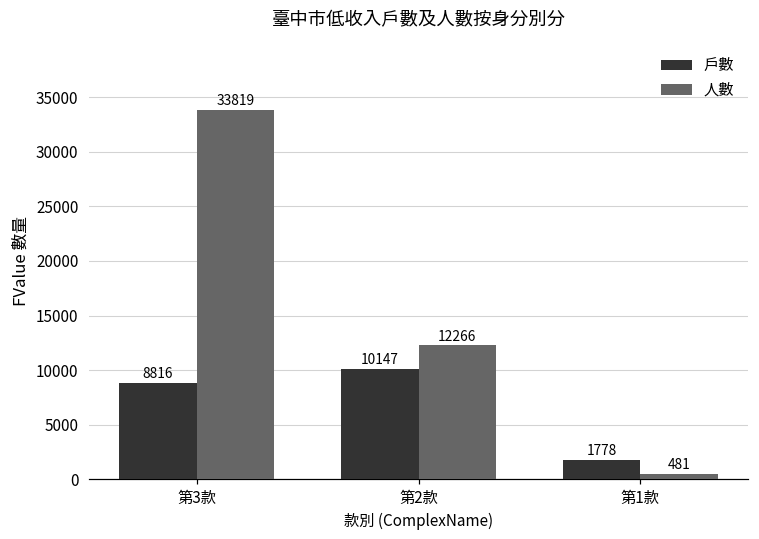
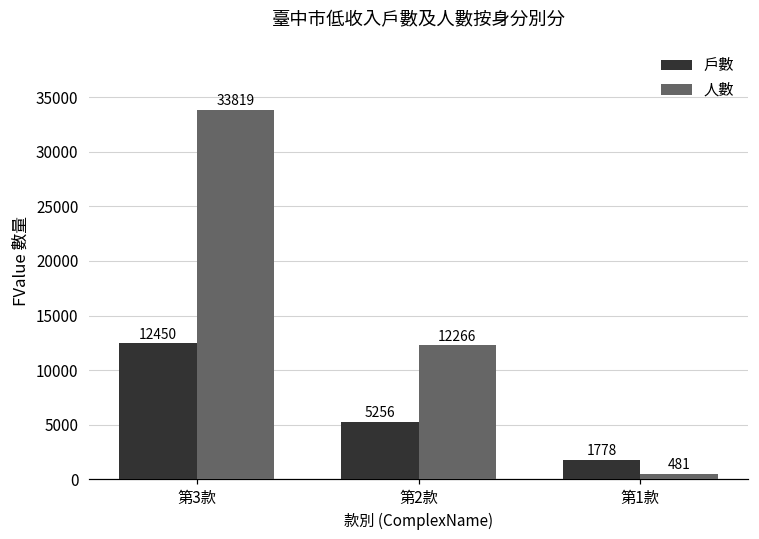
  {
    "戶數": {
-     "第3款": 8816,
-     "第2款": 10147,
+     "第3款": 12450,
+     "第2款": 5256,
      "第1款": 1778
    },
    "人數": {
      "第3款": 33819,
      "第2款": 12266,
      "第1款": 481
    }
  }
